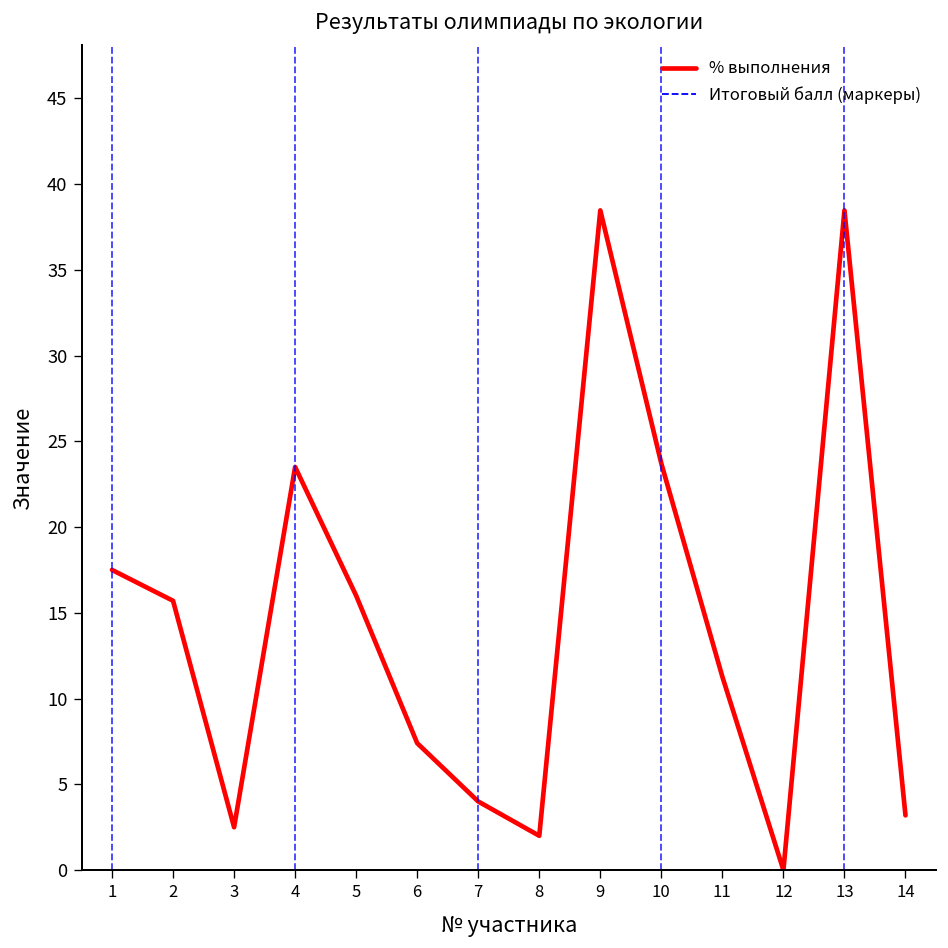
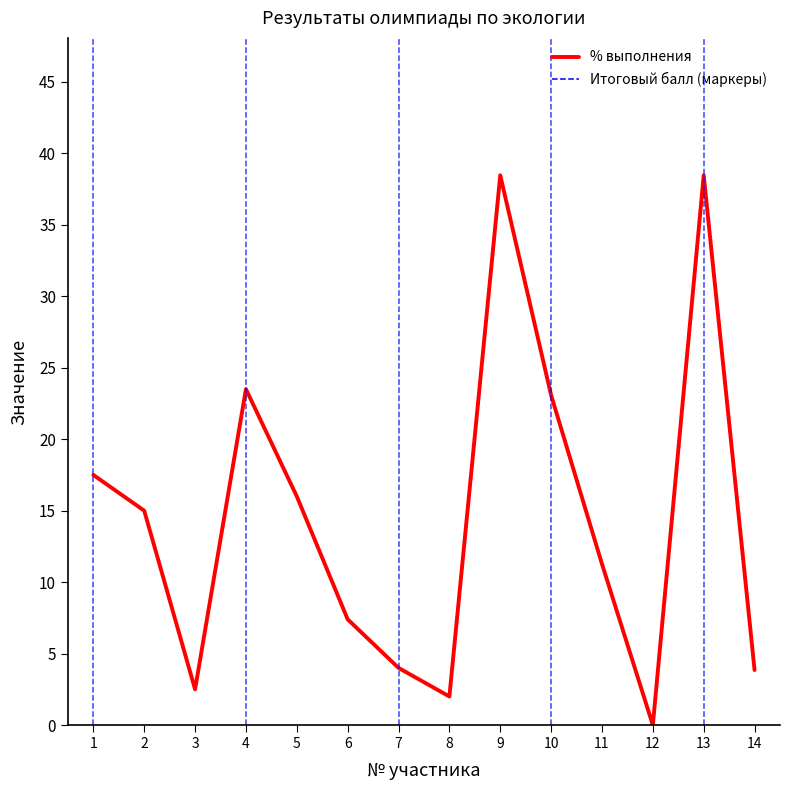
  {
    "% выполнения": {
      "1": 17.5,
-     "2": 15.7,
+     "2": 15.0,
      "3": 2.5,
      "4": 23.5,
      "5": 16.0,
      "6": 7.4,
      "7": 4.0,
      "8": 2.0,
      "9": 38.5,
-     "10": 23.7,
+     "10": 23.1,
      "11": 11.3,
      "13": 38.5,
-     "14": 3.2
+     "14": 3.9
    }
  }
